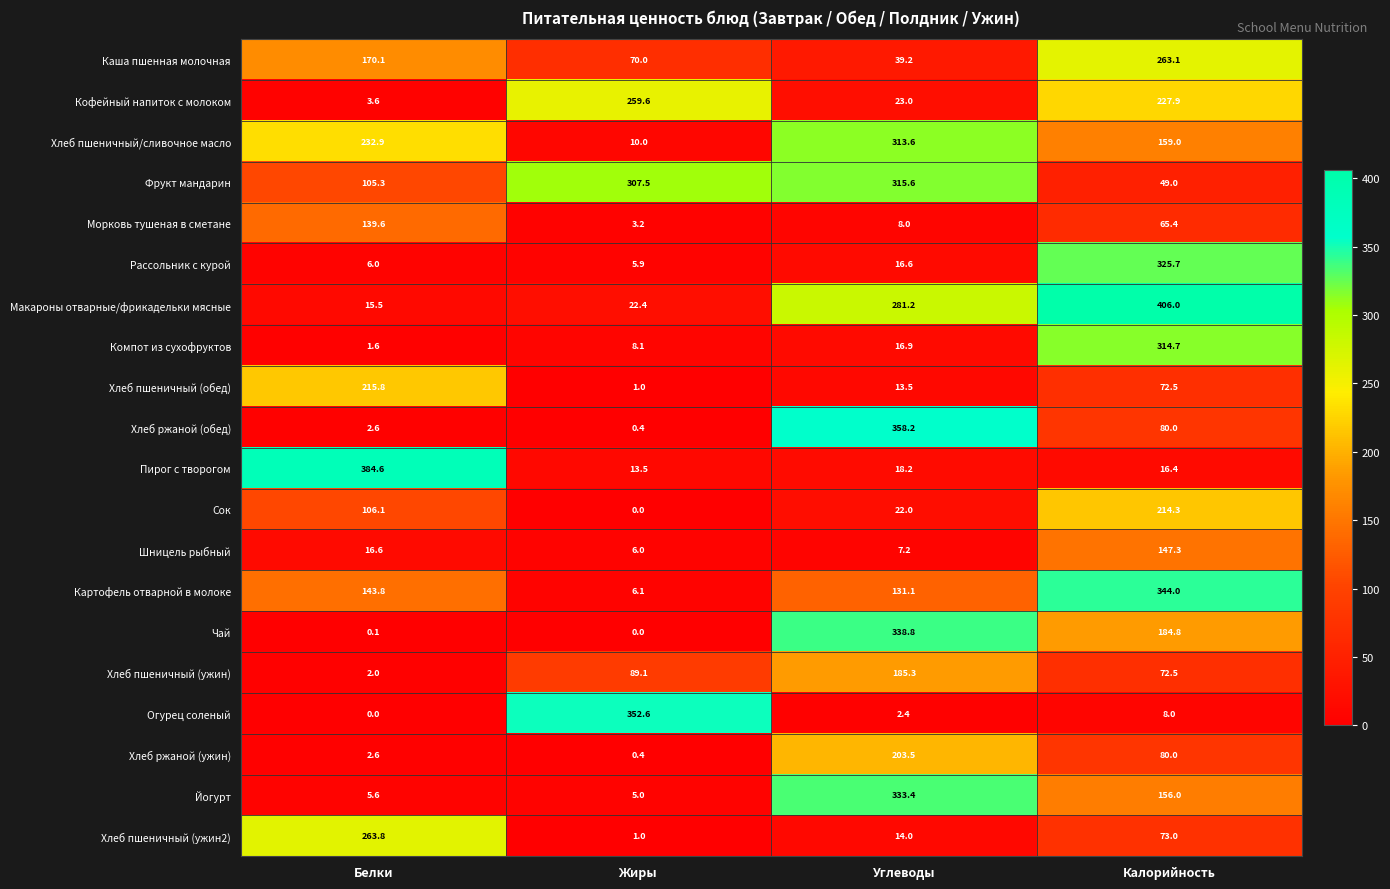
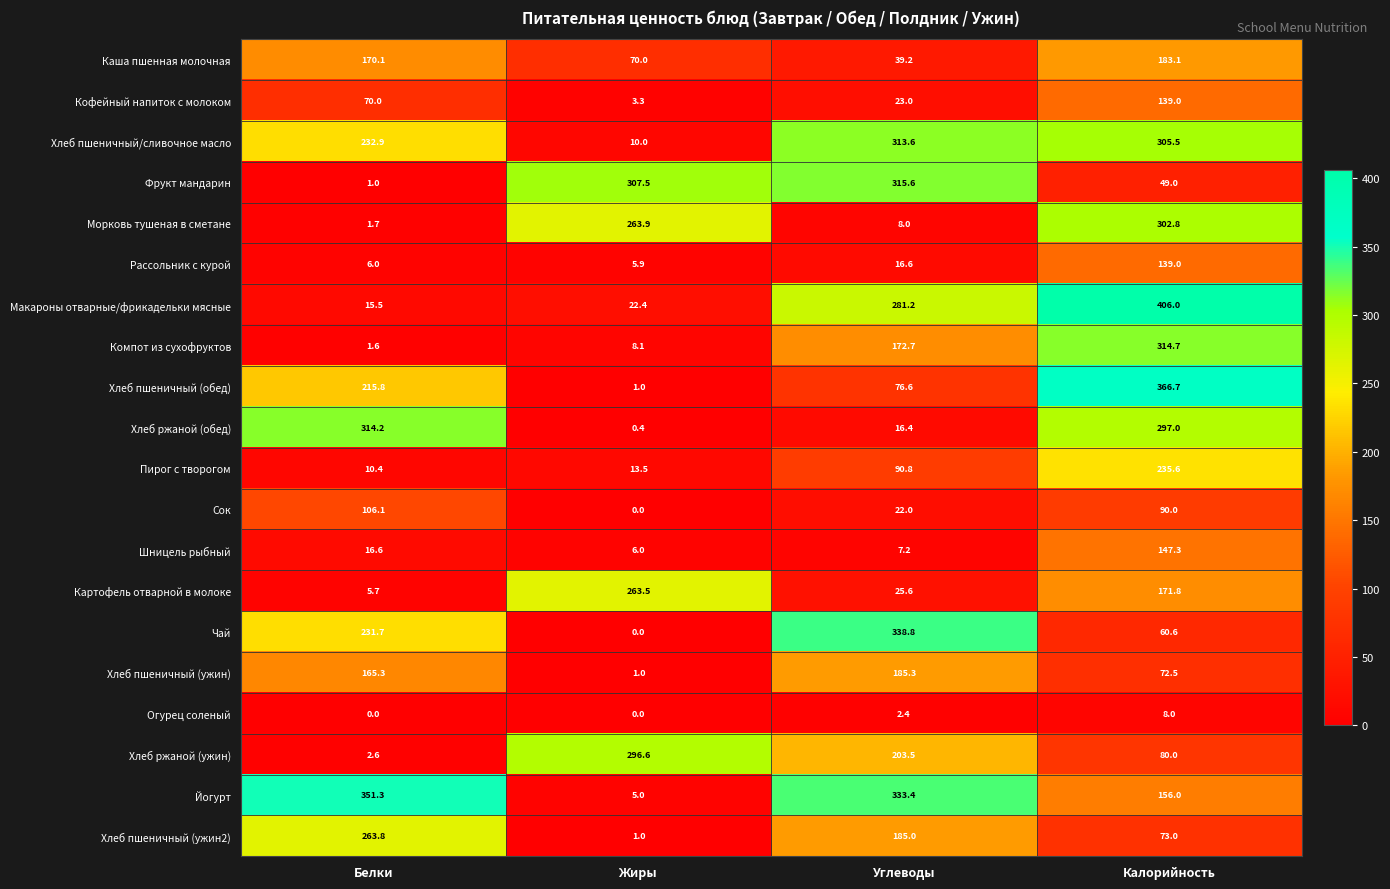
  {
    "Каша пшенная молочная": {
      "Белки": 170.1,
      "Жиры": 70.0,
      "Углеводы": 39.2,
-     "Калорийность": 263.1
+     "Калорийность": 183.1
    },
    "Кофейный напиток с молоком": {
-     "Белки": 3.6,
-     "Жиры": 259.6,
+     "Белки": 70.0,
+     "Жиры": 3.3,
      "Углеводы": 23.0,
-     "Калорийность": 227.9
+     "Калорийность": 139.0
    },
    "Хлеб пшеничный/сливочное масло": {
      "Белки": 232.9,
      "Жиры": 10.0,
      "Углеводы": 313.6,
-     "Калорийность": 159.0
+     "Калорийность": 305.5
    },
    "Фрукт мандарин": {
-     "Белки": 105.3,
+     "Белки": 1.0,
      "Жиры": 307.5,
      "Углеводы": 315.6,
      "Калорийность": 49.0
    },
    "Морковь тушеная в сметане": {
-     "Белки": 139.6,
-     "Жиры": 3.2,
+     "Белки": 1.7,
+     "Жиры": 263.9,
      "Углеводы": 8.0,
-     "Калорийность": 65.4
+     "Калорийность": 302.8
    },
    "Рассольник с курой": {
      "Белки": 6.0,
      "Жиры": 5.9,
      "Углеводы": 16.6,
-     "Калорийность": 325.7
+     "Калорийность": 139.0
    },
    "Макароны отварные/фрикадельки мясные": {
      "Белки": 15.5,
      "Жиры": 22.4,
      "Углеводы": 281.2,
      "Калорийность": 406.0
    },
    "Компот из сухофруктов": {
      "Белки": 1.6,
      "Жиры": 8.1,
-     "Углеводы": 16.9,
+     "Углеводы": 172.7,
      "Калорийность": 314.7
    },
    "Хлеб пшеничный (обед)": {
      "Белки": 215.8,
      "Жиры": 1.0,
-     "Углеводы": 13.5,
-     "Калорийность": 72.5
+     "Углеводы": 76.6,
+     "Калорийность": 366.7
    },
    "Хлеб ржаной (обед)": {
-     "Белки": 2.6,
+     "Белки": 314.2,
      "Жиры": 0.4,
-     "Углеводы": 358.2,
-     "Калорийность": 80.0
+     "Углеводы": 16.4,
+     "Калорийность": 297.0
    },
    "Пирог с творогом": {
-     "Белки": 384.6,
+     "Белки": 10.4,
      "Жиры": 13.5,
-     "Углеводы": 18.2,
-     "Калорийность": 16.4
+     "Углеводы": 90.8,
+     "Калорийность": 235.6
    },
    "Сок": {
      "Белки": 106.1,
      "Жиры": 0.0,
      "Углеводы": 22.0,
-     "Калорийность": 214.3
+     "Калорийность": 90.0
    },
    "Шницель рыбный": {
      "Белки": 16.6,
      "Жиры": 6.0,
      "Углеводы": 7.2,
      "Калорийность": 147.3
    },
    "Картофель отварной в молоке": {
-     "Белки": 143.8,
-     "Жиры": 6.1,
-     "Углеводы": 131.1,
-     "Калорийность": 344.0
+     "Белки": 5.7,
+     "Жиры": 263.5,
+     "Углеводы": 25.6,
+     "Калорийность": 171.8
    },
    "Чай": {
-     "Белки": 0.1,
+     "Белки": 231.7,
      "Жиры": 0.0,
      "Углеводы": 338.8,
-     "Калорийность": 184.8
+     "Калорийность": 60.6
    },
    "Хлеб пшеничный (ужин)": {
-     "Белки": 2.0,
-     "Жиры": 89.1,
+     "Белки": 165.3,
+     "Жиры": 1.0,
      "Углеводы": 185.3,
      "Калорийность": 72.5
    },
    "Огурец соленый": {
      "Белки": 0.0,
-     "Жиры": 352.6,
+     "Жиры": 0.0,
      "Углеводы": 2.4,
      "Калорийность": 8.0
    },
    "Хлеб ржаной (ужин)": {
      "Белки": 2.6,
-     "Жиры": 0.4,
+     "Жиры": 296.6,
      "Углеводы": 203.5,
      "Калорийность": 80.0
    },
    "Йогурт": {
-     "Белки": 5.6,
+     "Белки": 351.3,
      "Жиры": 5.0,
      "Углеводы": 333.4,
      "Калорийность": 156.0
    },
    "Хлеб пшеничный (ужин2)": {
      "Белки": 263.8,
      "Жиры": 1.0,
-     "Углеводы": 14.0,
+     "Углеводы": 185.0,
      "Калорийность": 73.0
    }
  }
